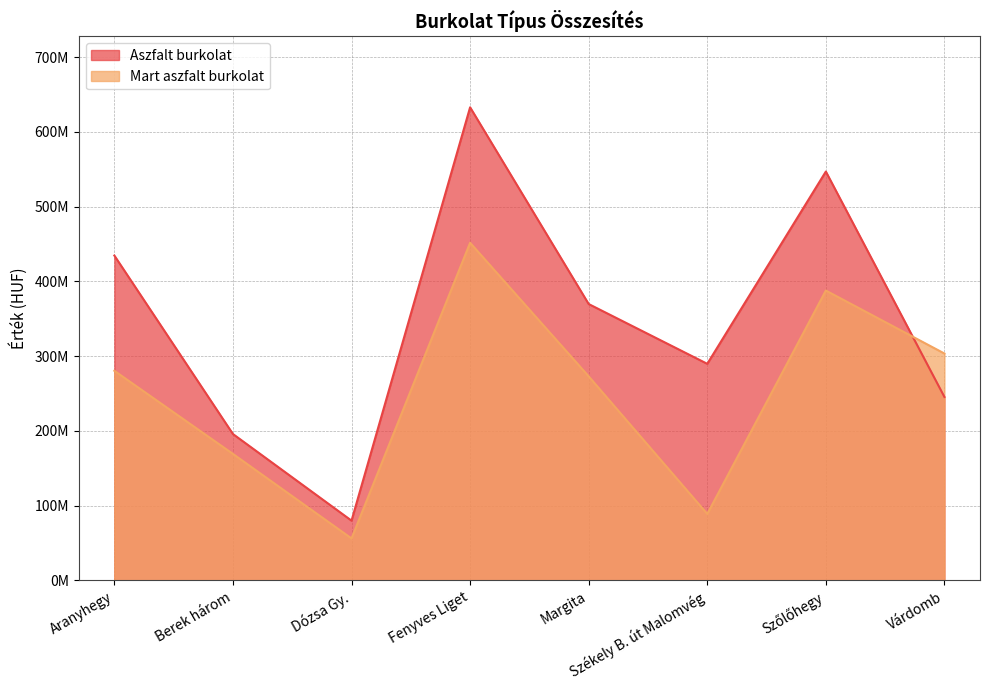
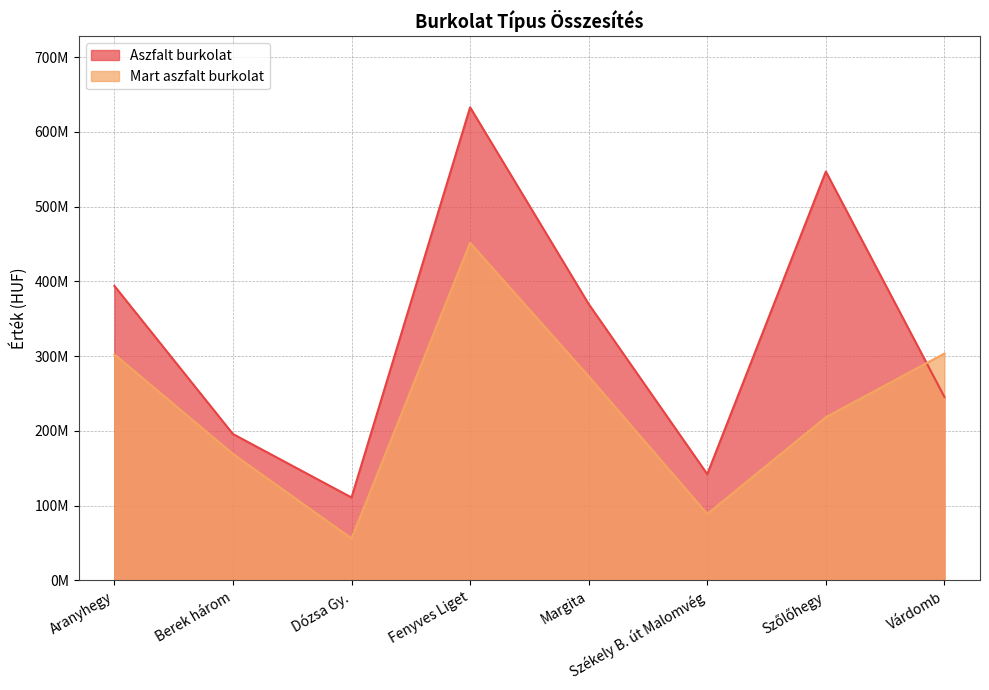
  {
    "Aszfalt burkolat": {
-     "Aranyhegy": 430000000,
+     "Aranyhegy": 390000000,
      "Berek három": 200000000,
-     "Dózsa Gy.": 80000000,
+     "Dózsa Gy.": 110000000,
      "Fenyves Liget": 630000000,
      "Margita": 370000000,
-     "Székely B. út Malomvég": 290000000,
+     "Székely B. út Malomvég": 140000000,
      "Szőlőhegy": 550000000,
      "Várdomb": 250000000
    },
    "Mart aszfalt burkolat": {
-     "Aranyhegy": 280000000,
+     "Aranyhegy": 300000000,
      "Berek három": 170000000,
      "Dózsa Gy.": 60000000,
      "Fenyves Liget": 450000000,
      "Margita": 270000000,
      "Székely B. út Malomvég": 90000000,
-     "Szőlőhegy": 390000000,
+     "Szőlőhegy": 220000000,
      "Várdomb": 300000000
    }
  }
